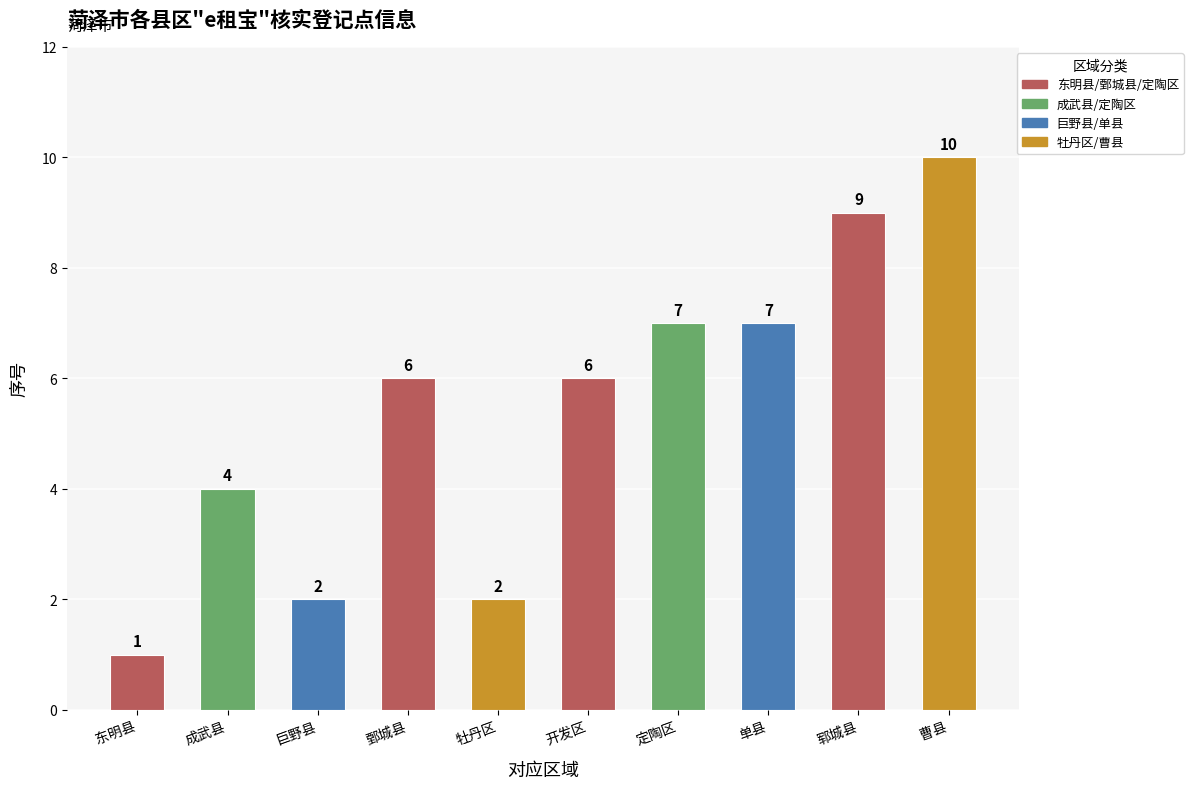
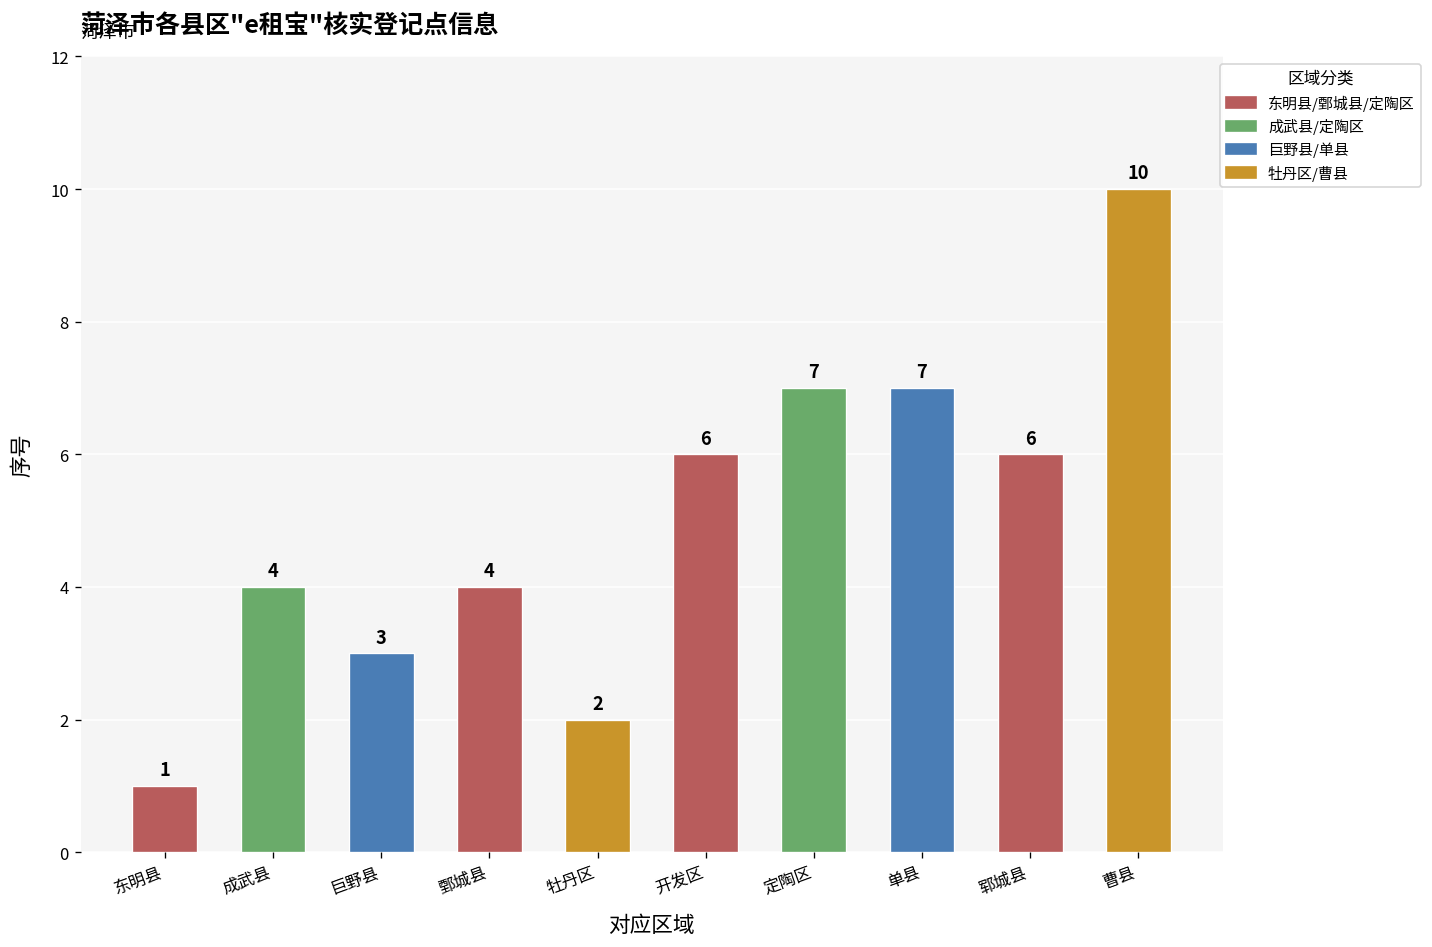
  {
    "东明县": 1,
    "成武县": 4,
-   "巨野县": 2,
-   "鄄城县": 6,
+   "巨野县": 3,
+   "鄄城县": 4,
    "牡丹区": 2,
    "开发区": 6,
    "定陶区": 7,
    "单县": 7,
-   "郓城县": 9,
+   "郓城县": 6,
    "曹县": 10
  }
